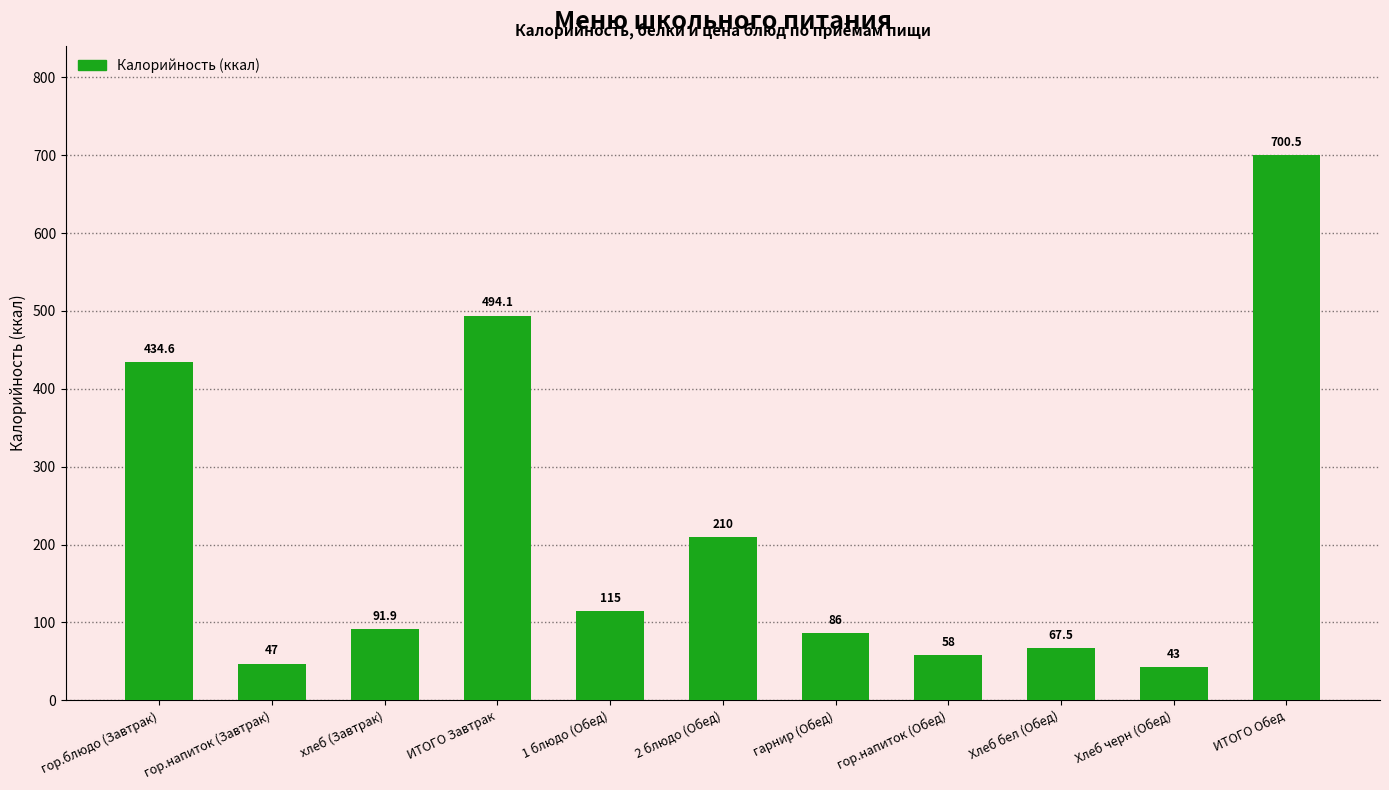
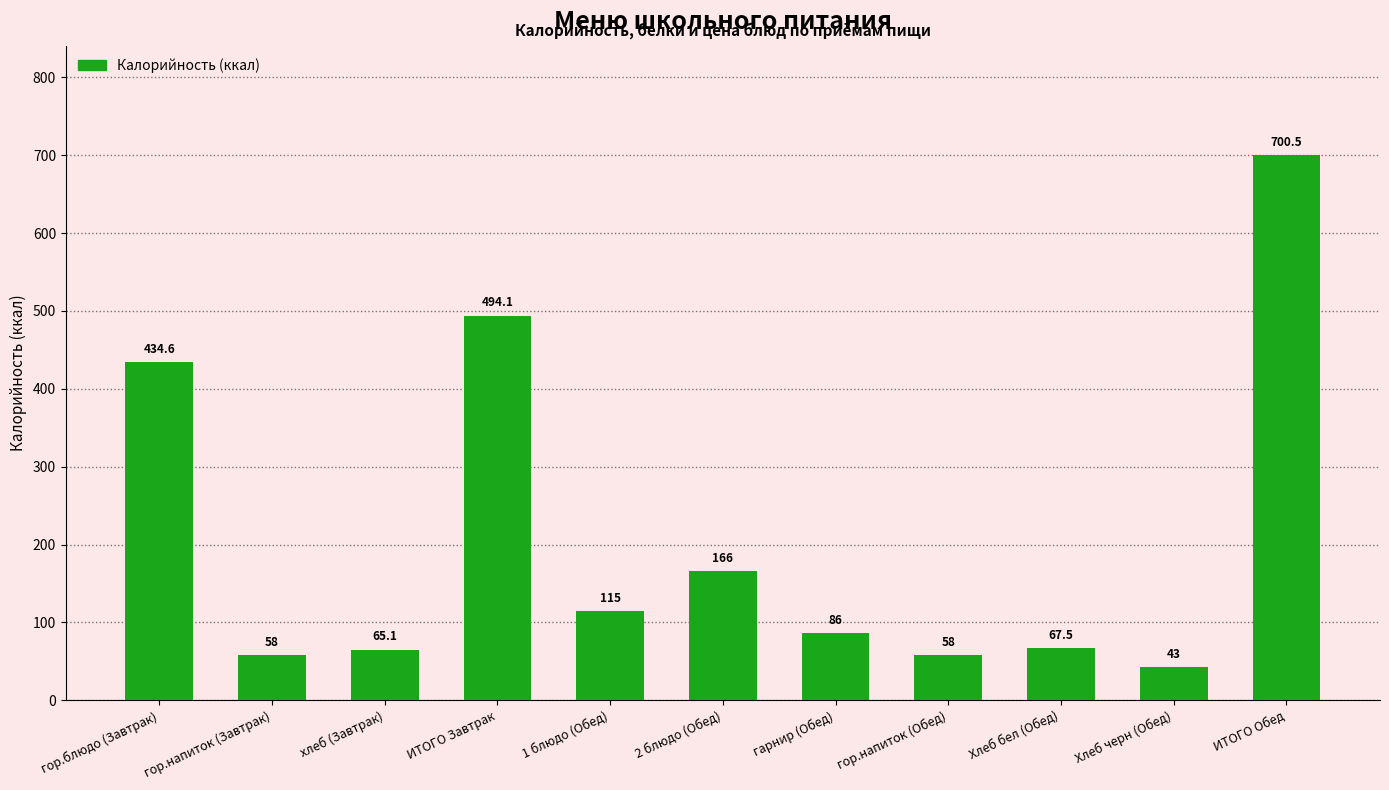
  {
    "гор.блюдо (Завтрак)": 434.6,
-   "гор.напиток (Завтрак)": 47,
-   "хлеб (Завтрак)": 91.9,
+   "гор.напиток (Завтрак)": 58,
+   "хлеб (Завтрак)": 65.1,
    "ИТОГО Завтрак": 494.1,
    "1 блюдо (Обед)": 115,
-   "2 блюдо (Обед)": 210,
+   "2 блюдо (Обед)": 166,
    "гарнир (Обед)": 86,
    "гор.напиток (Обед)": 58,
    "Хлеб бел (Обед)": 67.5,
    "Хлеб черн (Обед)": 43,
    "ИТОГО Обед": 700.5
  }
